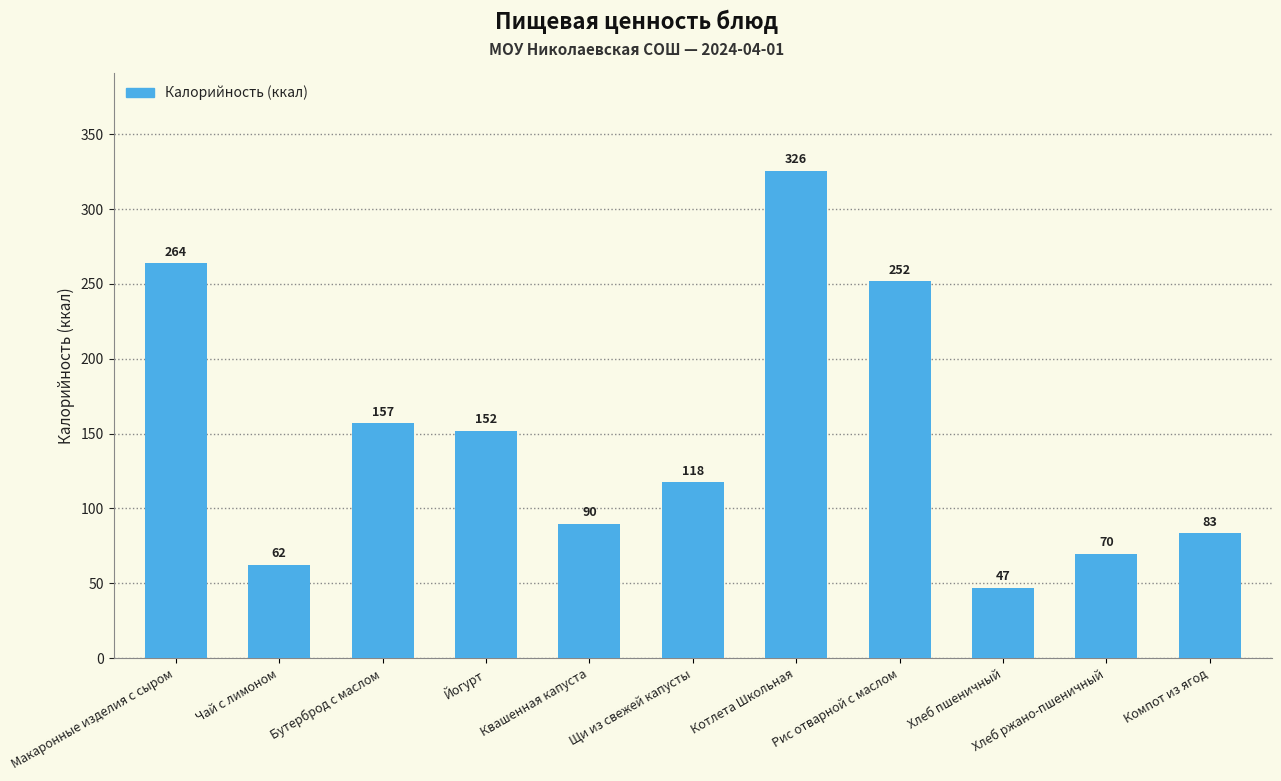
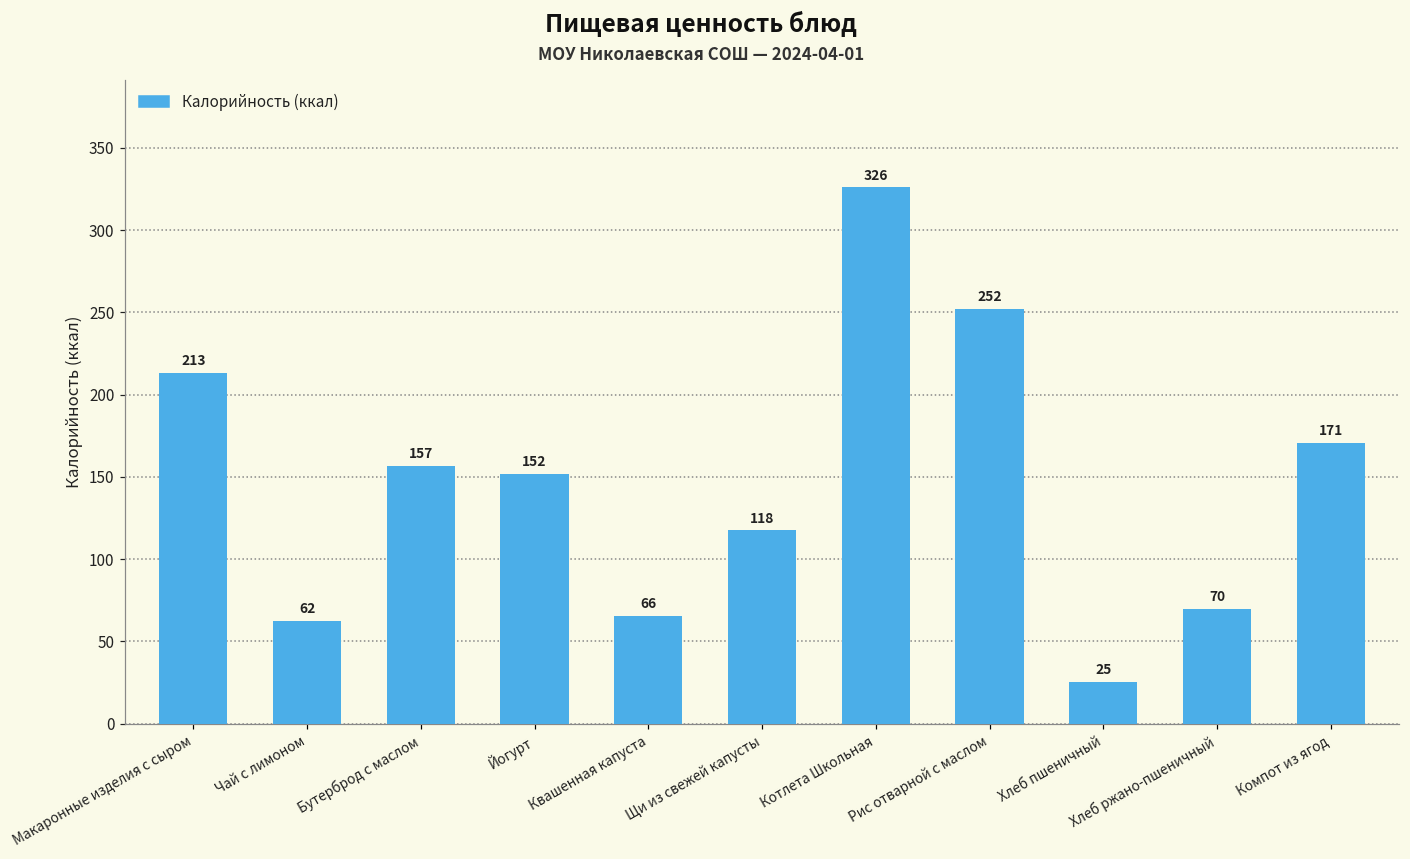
  {
-   "Макаронные изделия с сыром": 264,
+   "Макаронные изделия с сыром": 213,
    "Чай с лимоном": 62,
    "Бутерброд с маслом": 157,
    "Йогурт": 152,
-   "Квашенная капуста": 90,
+   "Квашенная капуста": 66,
    "Щи из свежей капусты": 118,
    "Котлета Школьная": 326,
    "Рис отварной с маслом": 252,
-   "Хлеб пшеничный": 47,
+   "Хлеб пшеничный": 25,
    "Хлеб ржано-пшеничный": 70,
-   "Компот из ягод": 83
+   "Компот из ягод": 171
  }
